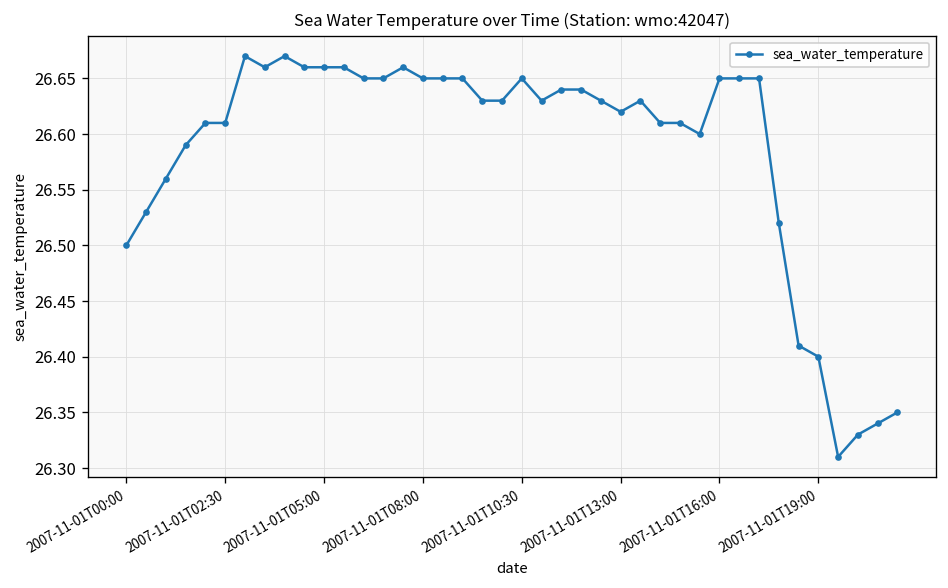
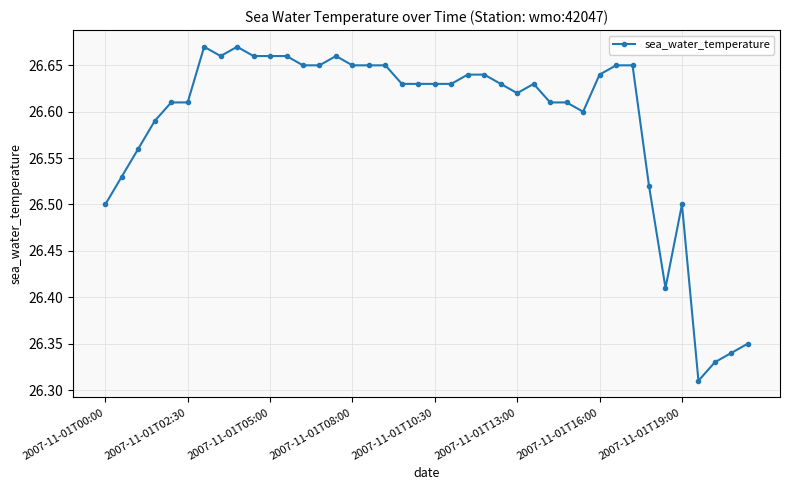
  {
    "2007-11-01T00:00": 26.50,
    "2007-11-01T02:30": 26.61,
    "2007-11-01T05:00": 26.66,
    "2007-11-01T08:00": 26.65,
-   "2007-11-01T10:30": 26.65,
+   "2007-11-01T10:30": 26.63,
    "2007-11-01T13:00": 26.62,
-   "2007-11-01T16:00": 26.65,
-   "2007-11-01T19:00": 26.4
+   "2007-11-01T16:00": 26.64,
+   "2007-11-01T19:00": 26.5
  }
